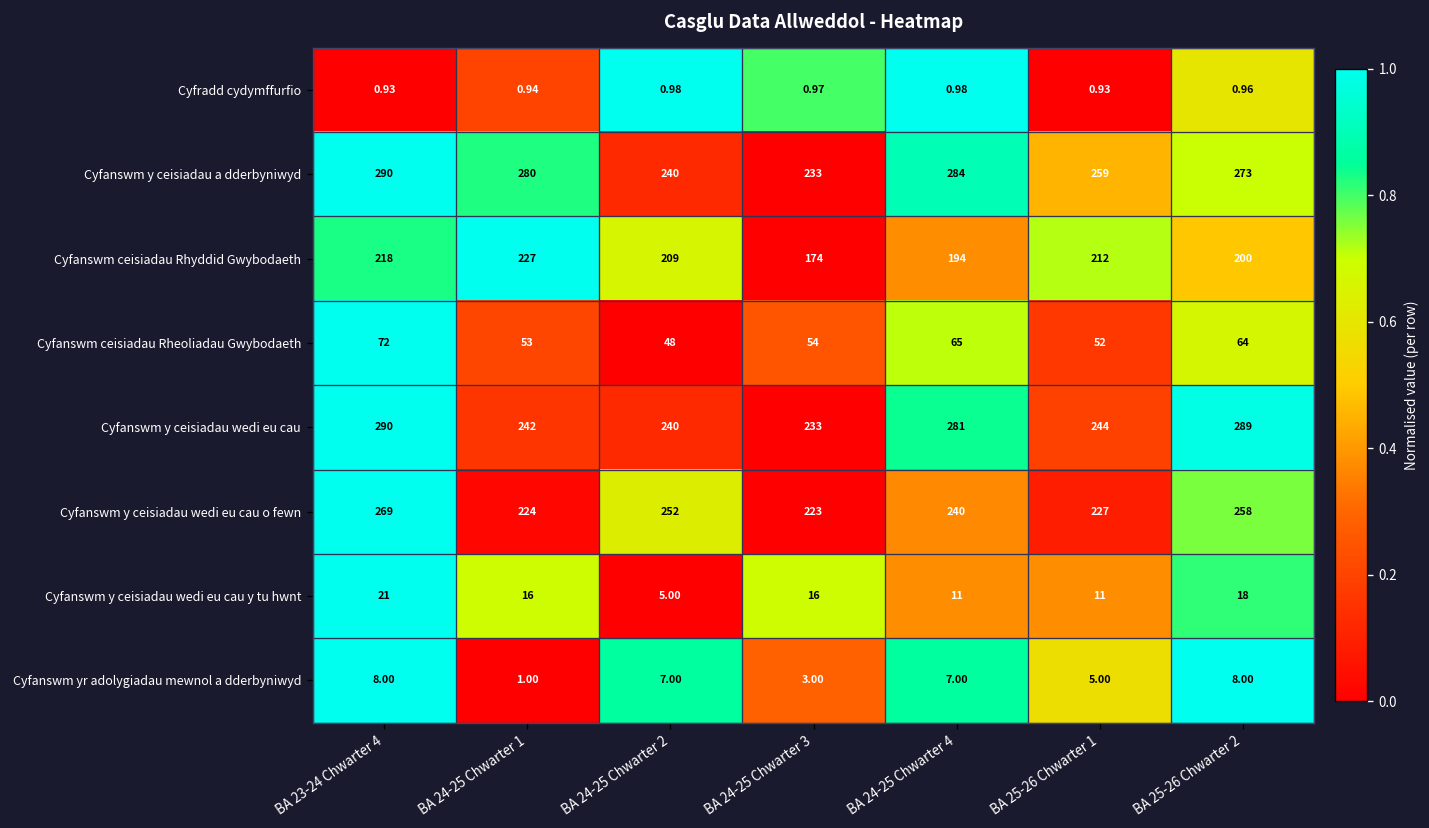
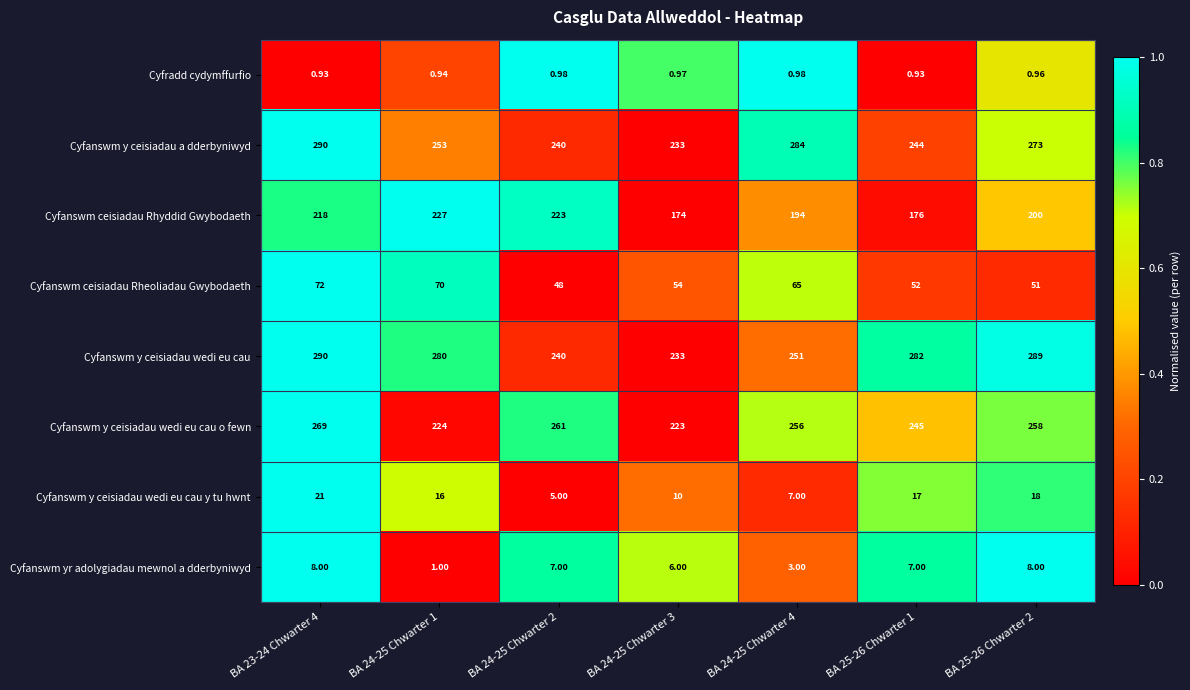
  {
    "Cyfradd cydymffurfio": {
      "BA 23-24 Chwarter 4": 0.93,
      "BA 24-25 Chwarter 1": 0.94,
      "BA 24-25 Chwarter 2": 0.98,
      "BA 24-25 Chwarter 3": 0.97,
      "BA 24-25 Chwarter 4": 0.98,
      "BA 25-26 Chwarter 1": 0.93,
      "BA 25-26 Chwarter 2": 0.96
    },
    "Cyfanswm y ceisiadau a dderbyniwyd": {
      "BA 23-24 Chwarter 4": 290,
-     "BA 24-25 Chwarter 1": 280,
+     "BA 24-25 Chwarter 1": 253,
      "BA 24-25 Chwarter 2": 240,
      "BA 24-25 Chwarter 3": 233,
      "BA 24-25 Chwarter 4": 284,
-     "BA 25-26 Chwarter 1": 259,
+     "BA 25-26 Chwarter 1": 244,
      "BA 25-26 Chwarter 2": 273
    },
    "Cyfanswm ceisiadau Rhyddid Gwybodaeth": {
      "BA 23-24 Chwarter 4": 218,
      "BA 24-25 Chwarter 1": 227,
-     "BA 24-25 Chwarter 2": 209,
+     "BA 24-25 Chwarter 2": 223,
      "BA 24-25 Chwarter 3": 174,
      "BA 24-25 Chwarter 4": 194,
-     "BA 25-26 Chwarter 1": 212,
+     "BA 25-26 Chwarter 1": 176,
      "BA 25-26 Chwarter 2": 200
    },
    "Cyfanswm ceisiadau Rheoliadau Gwybodaeth": {
      "BA 23-24 Chwarter 4": 72,
-     "BA 24-25 Chwarter 1": 53,
+     "BA 24-25 Chwarter 1": 70,
      "BA 24-25 Chwarter 2": 48,
      "BA 24-25 Chwarter 3": 54,
      "BA 24-25 Chwarter 4": 65,
      "BA 25-26 Chwarter 1": 52,
-     "BA 25-26 Chwarter 2": 64
+     "BA 25-26 Chwarter 2": 51
    },
    "Cyfanswm y ceisiadau wedi eu cau": {
      "BA 23-24 Chwarter 4": 290,
-     "BA 24-25 Chwarter 1": 242,
+     "BA 24-25 Chwarter 1": 280,
      "BA 24-25 Chwarter 2": 240,
      "BA 24-25 Chwarter 3": 233,
-     "BA 24-25 Chwarter 4": 281,
-     "BA 25-26 Chwarter 1": 244,
+     "BA 24-25 Chwarter 4": 251,
+     "BA 25-26 Chwarter 1": 282,
      "BA 25-26 Chwarter 2": 289
    },
    "Cyfanswm y ceisiadau wedi eu cau o fewn": {
      "BA 23-24 Chwarter 4": 269,
      "BA 24-25 Chwarter 1": 224,
-     "BA 24-25 Chwarter 2": 252,
+     "BA 24-25 Chwarter 2": 261,
      "BA 24-25 Chwarter 3": 223,
-     "BA 24-25 Chwarter 4": 240,
-     "BA 25-26 Chwarter 1": 227,
+     "BA 24-25 Chwarter 4": 256,
+     "BA 25-26 Chwarter 1": 245,
      "BA 25-26 Chwarter 2": 258
    },
    "Cyfanswm y ceisiadau wedi eu cau y tu hwnt": {
      "BA 23-24 Chwarter 4": 21,
      "BA 24-25 Chwarter 1": 16,
      "BA 24-25 Chwarter 2": 5.00,
-     "BA 24-25 Chwarter 3": 16,
-     "BA 24-25 Chwarter 4": 11,
-     "BA 25-26 Chwarter 1": 11,
+     "BA 24-25 Chwarter 3": 10,
+     "BA 24-25 Chwarter 4": 7.00,
+     "BA 25-26 Chwarter 1": 17,
      "BA 25-26 Chwarter 2": 18
    },
    "Cyfanswm yr adolygiadau mewnol a dderbyniwyd": {
      "BA 23-24 Chwarter 4": 8.00,
      "BA 24-25 Chwarter 1": 1.00,
      "BA 24-25 Chwarter 2": 7.00,
-     "BA 24-25 Chwarter 3": 3.00,
-     "BA 24-25 Chwarter 4": 7.00,
-     "BA 25-26 Chwarter 1": 5.00,
+     "BA 24-25 Chwarter 3": 6.00,
+     "BA 24-25 Chwarter 4": 3.00,
+     "BA 25-26 Chwarter 1": 7.00,
      "BA 25-26 Chwarter 2": 8.00
    }
  }
